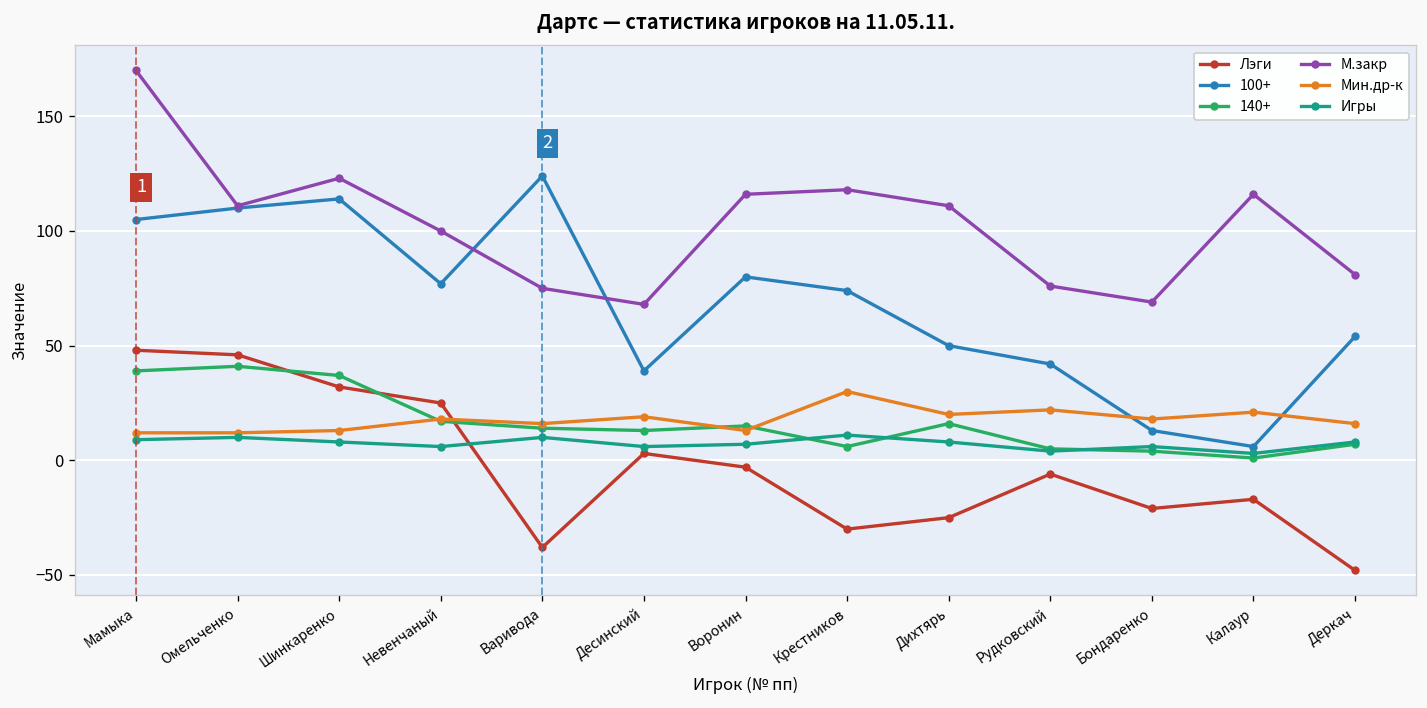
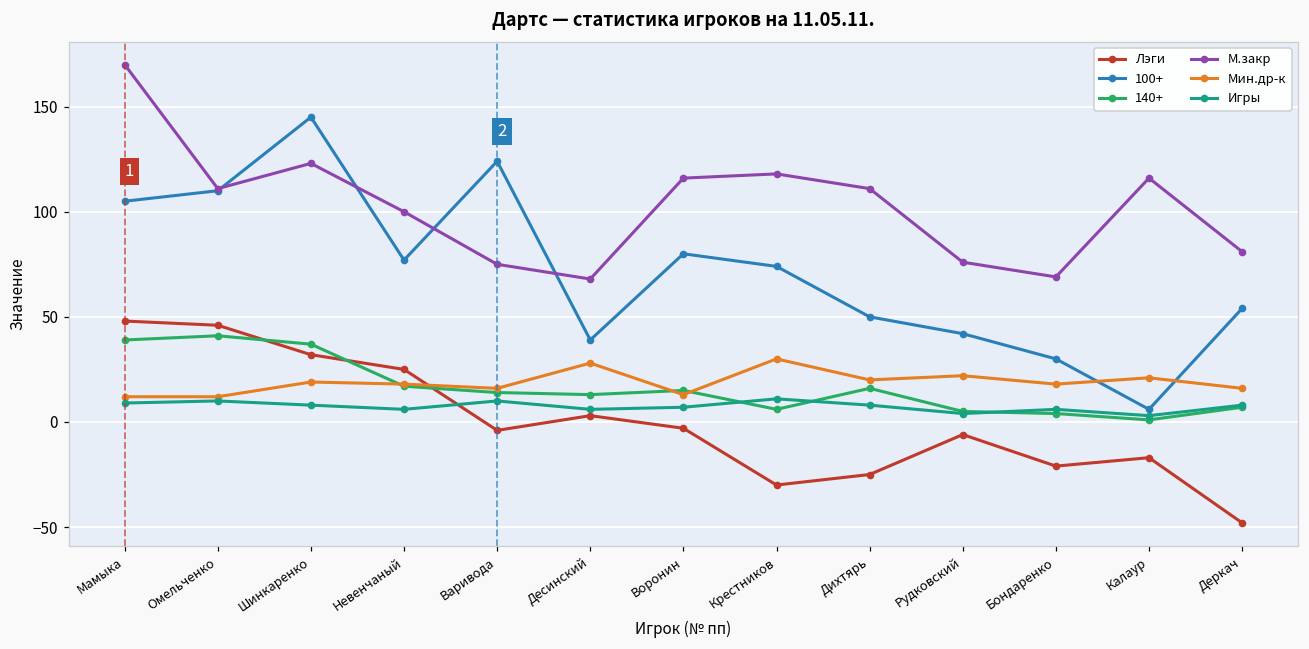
  {
    "Лэги": {
      "Мамыка": 48,
      "Омельченко": 46,
      "Шинкаренко": 32,
      "Невенчаный": 25,
-     "Варивода": -38,
+     "Варивода": -4,
      "Десинский": 3,
      "Воронин": -3,
      "Крестников": -30,
      "Дихтярь": -25,
      "Рудковский": -6,
      "Бондаренко": -21,
      "Калаур": -17,
      "Деркач": -48
    },
    "100+": {
-     "Шинкаренко": 114,
+     "Шинкаренко": 145,
      "Невенчаный": 77,
      "Десинский": 39,
      "Воронин": 80,
      "Крестников": 74,
      "Дихтярь": 50,
      "Рудковский": 42,
-     "Бондаренко": 13,
+     "Бондаренко": 30,
      "Калаур": 6,
      "Деркач": 54
    },
    "М.закр": {
      "Мамыка": 170,
      "Шинкаренко": 123,
      "Невенчаный": 100,
      "Варивода": 75,
      "Десинский": 68,
      "Воронин": 116,
      "Крестников": 118,
      "Дихтярь": 111,
      "Рудковский": 76,
      "Бондаренко": 69,
      "Калаур": 116,
      "Деркач": 81
    },
    "Мин.др-к": {
      "Мамыка": 12,
      "Омельченко": 12,
-     "Шинкаренко": 13,
+     "Шинкаренко": 19,
      "Варивода": 16,
-     "Десинский": 19,
+     "Десинский": 28,
      "Воронин": 13,
      "Крестников": 30,
      "Дихтярь": 20,
      "Рудковский": 22,
      "Бондаренко": 18,
      "Калаур": 21,
      "Деркач": 16
    }
  }
